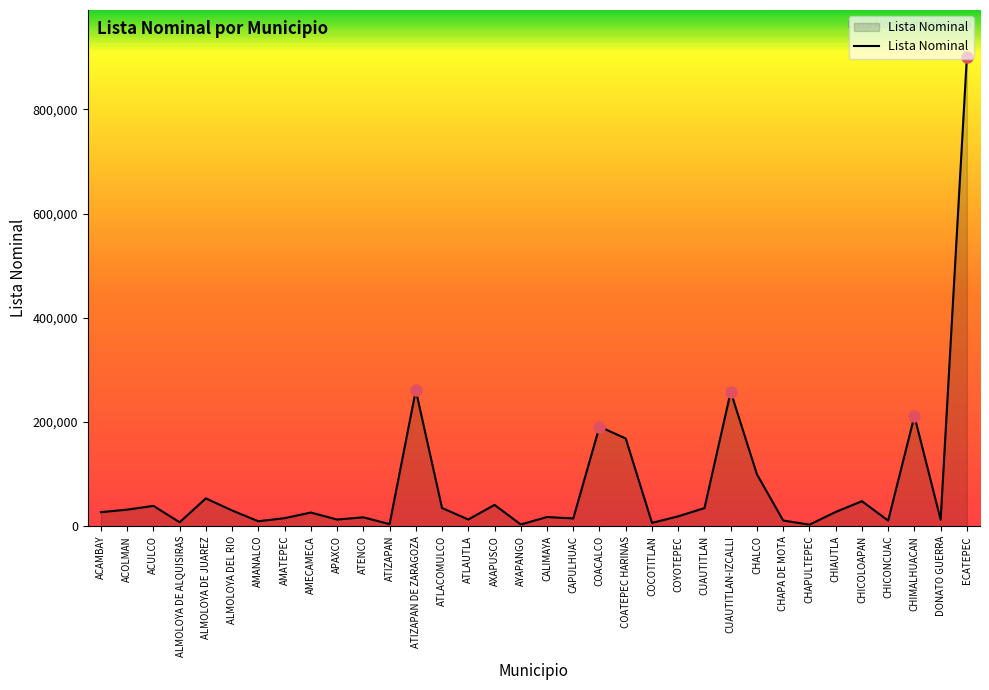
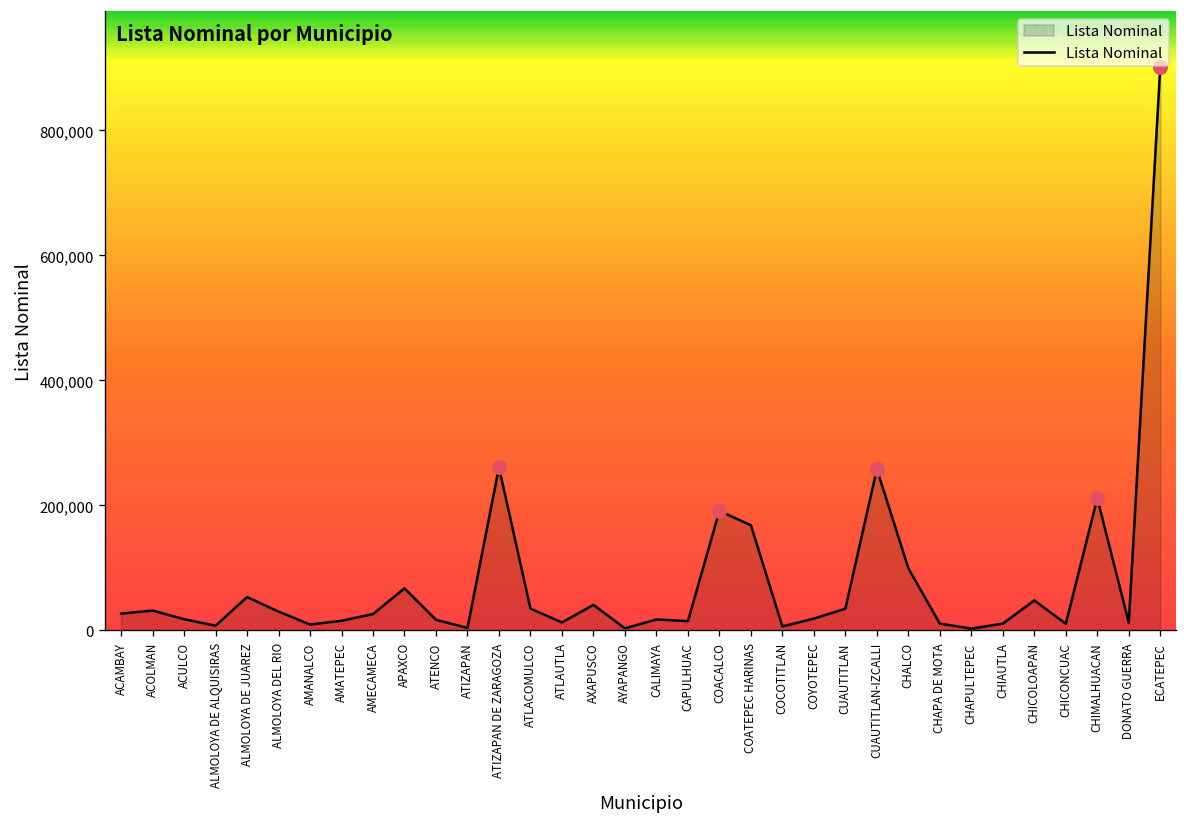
  {
    "Lista Nominal": {
      "ACAMBAY": "30,000",
      "ACOLMAN": "30,000",
-     "ACULCO": "40,000",
+     "ACULCO": "20,000",
      "ALMOLOYA DE ALQUISIRAS": "10,000",
      "ALMOLOYA DE JUAREZ": "50,000",
      "ALMOLOYA DEL RIO": "30,000",
      "AMANALCO": "10,000",
      "AMATEPEC": "20,000",
      "AMECAMECA": "30,000",
-     "APAXCO": "10,000",
+     "APAXCO": "70,000",
      "ATENCO": "20,000",
      "ATIZAPAN": "0",
      "ATLACOMULCO": "30,000",
      "ATLAUTLA": "10,000",
      "AXAPUSCO": "40,000",
      "AYAPANGO": "0",
      "CALIMAYA": "20,000",
      "CAPULHUAC": "10,000",
      "COATEPEC HARINAS": "170,000",
      "COCOTITLAN": "10,000",
      "COYOTEPEC": "20,000",
      "CUAUTITLAN": "30,000",
      "CHALCO": "100,000",
      "CHAPA DE MOTA": "10,000",
      "CHAPULTEPEC": "0",
-     "CHIAUTLA": "30,000",
+     "CHIAUTLA": "10,000",
      "CHICOLOAPAN": "50,000",
      "CHICONCUAC": "10,000",
      "DONATO GUERRA": "10,000"
    }
  }
